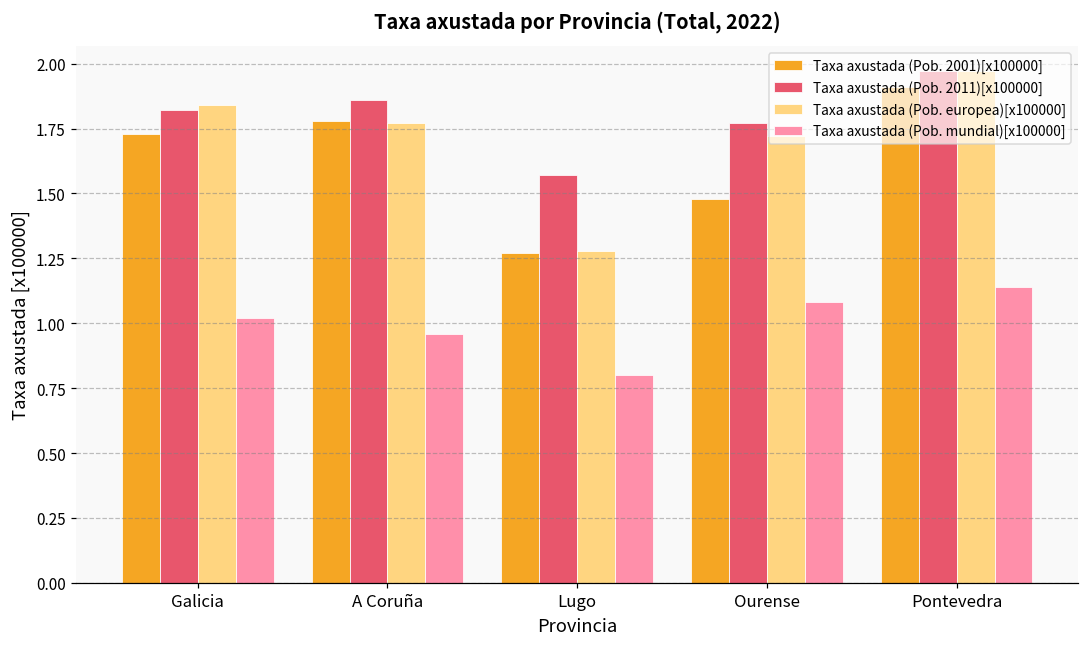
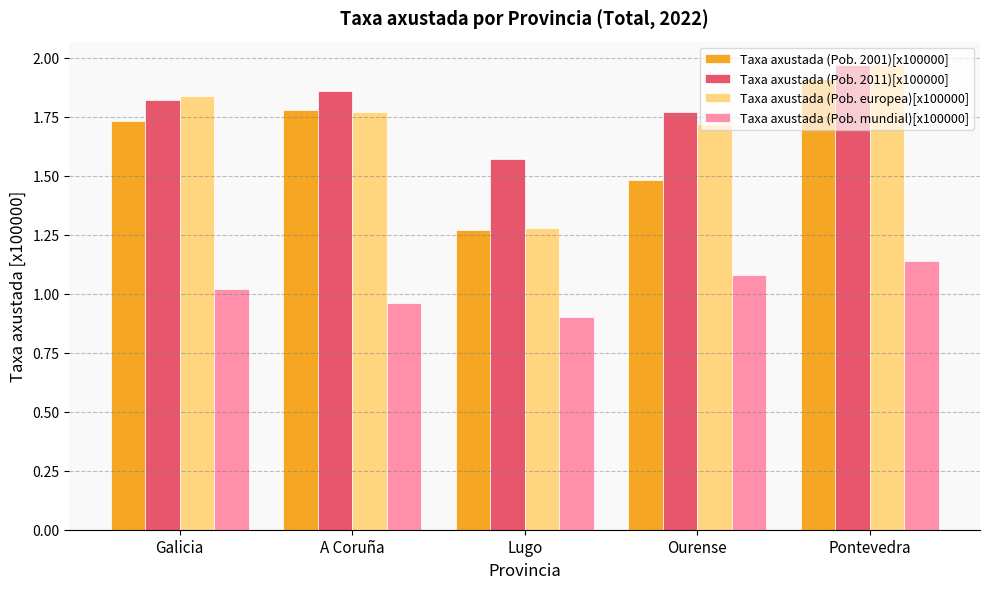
  {
    "Taxa axustada (Pob. 2001)[x100000]": {
      "Galicia": 1.73,
      "A Coruña": 1.78,
      "Lugo": 1.27,
      "Ourense": 1.48
    },
    "Taxa axustada (Pob. 2011)[x100000]": {
      "Galicia": 1.82,
      "A Coruña": 1.86,
      "Lugo": 1.57,
      "Ourense": 1.77
    },
    "Taxa axustada (Pob. europea)[x100000]": {
      "Galicia": 1.84,
      "A Coruña": 1.77,
      "Lugo": 1.28
    },
    "Taxa axustada (Pob. mundial)[x100000]": {
      "Galicia": 1.02,
      "A Coruña": 0.96,
-     "Lugo": 0.8,
+     "Lugo": 0.9,
      "Ourense": 1.08,
      "Pontevedra": 1.14
    }
  }
